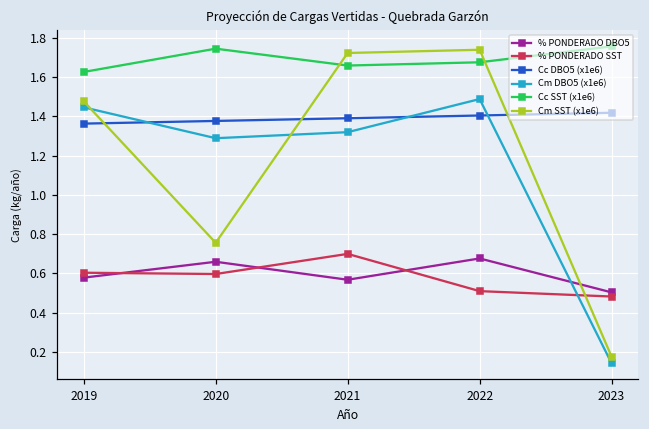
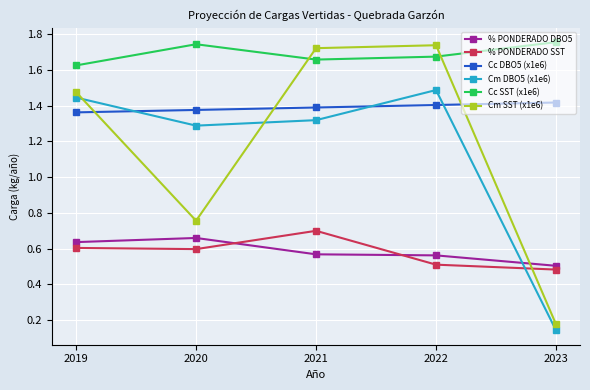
  {
    "% PONDERADO DBO5": {
-     "2019": 0.58,
+     "2019": 0.64,
      "2020": 0.66,
      "2021": 0.57,
-     "2022": 0.68,
+     "2022": 0.56,
      "2023": 0.50
    },
    "% PONDERADO SST": {
      "2019": 0.60,
      "2020": 0.60,
      "2021": 0.70,
      "2022": 0.51,
      "2023": 0.48
    },
    "Cc DBO5 (x1e6)": {
      "2019": 1.36,
      "2020": 1.38,
      "2021": 1.39,
      "2022": 1.40
    },
    "Cm DBO5 (x1e6)": {
      "2019": 1.45,
      "2020": 1.29,
      "2021": 1.32,
      "2022": 1.49,
      "2023": 0.14
    },
    "Cc SST (x1e6)": {
      "2019": 1.63,
      "2020": 1.74,
      "2021": 1.66,
      "2022": 1.67
    },
    "Cm SST (x1e6)": {
      "2019": 1.48,
      "2020": 0.76,
      "2021": 1.72,
      "2022": 1.74,
      "2023": 0.18
    }
  }
